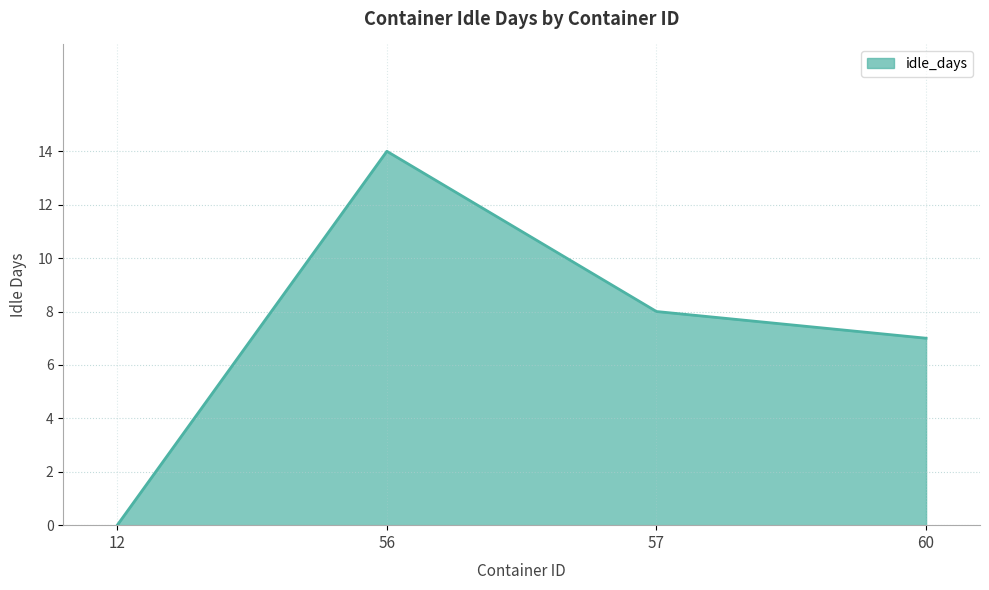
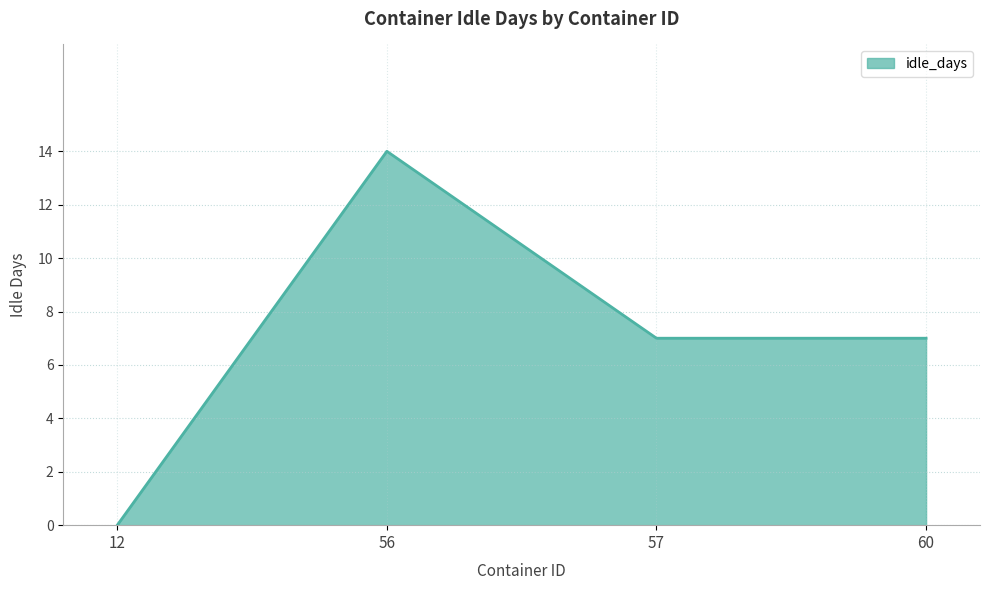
  {
    "12": 0,
    "56": 14,
-   "57": 8,
+   "57": 7,
    "60": 7
  }
